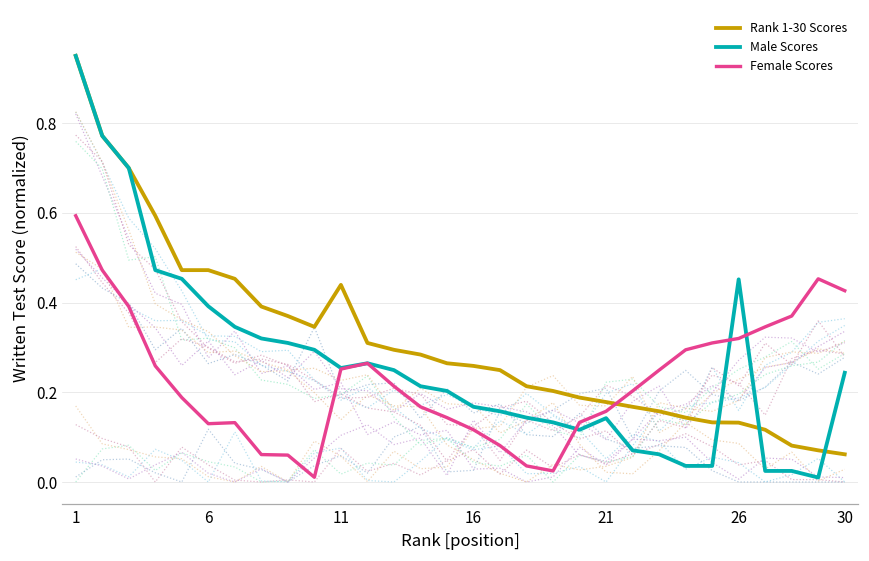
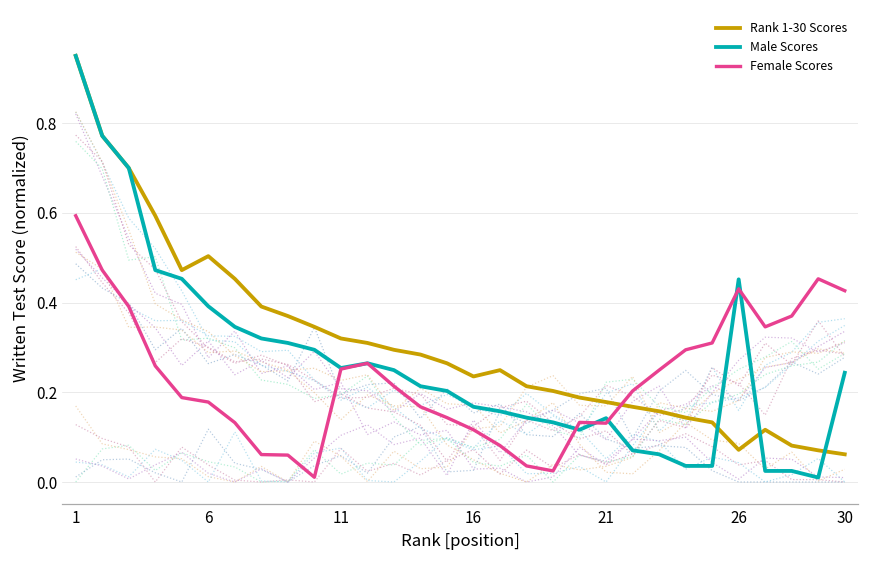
  {
    "Rank 1-30 Scores": {
-     "6": 0.47,
-     "11": 0.44,
-     "16": 0.26,
+     "6": 0.50,
+     "11": 0.32,
+     "16": 0.24,
      "21": 0.18,
-     "26": 0.13,
+     "26": 0.07,
      "30": 0.06
    },
    "Male Scores": {
      "6": 0.39,
      "21": 0.14,
      "26": 0.45,
      "30": 0.24
    },
    "Female Scores": {
      "1": 0.59,
-     "6": 0.13,
-     "21": 0.16,
-     "26": 0.32,
+     "6": 0.18,
+     "21": 0.13,
+     "26": 0.43,
      "30": 0.43
    }
  }
